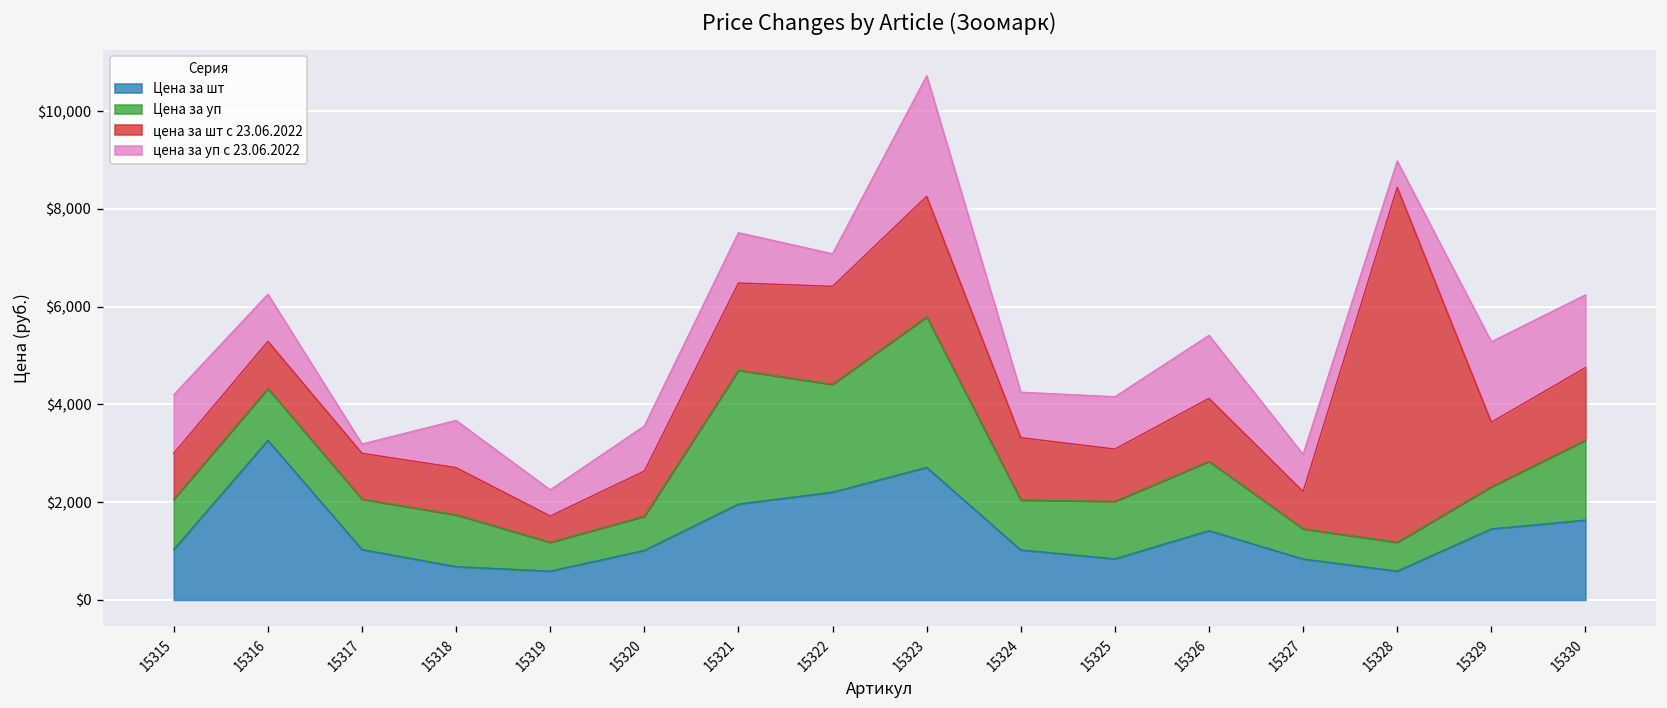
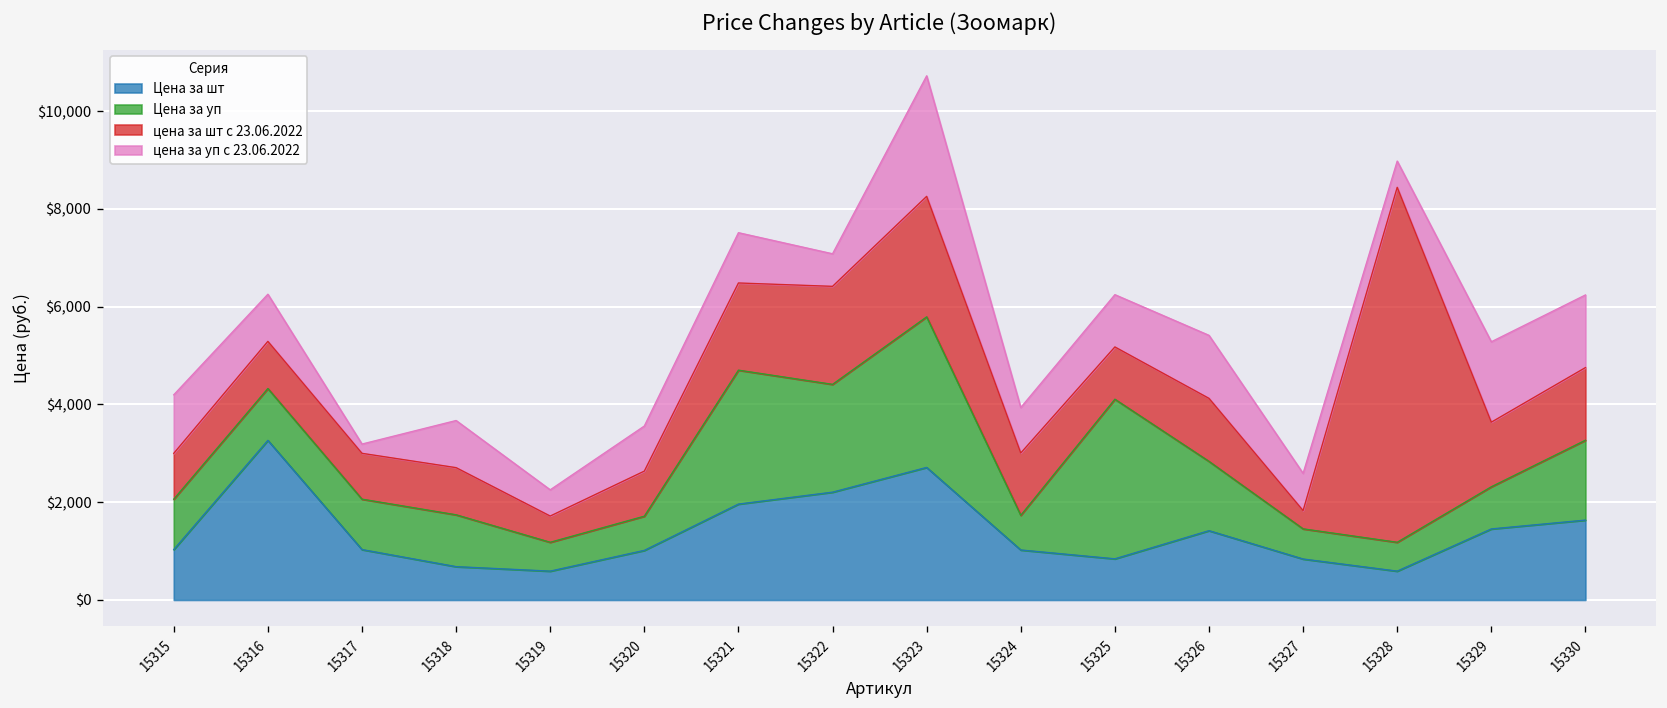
  {
    "Цена за шт": {
      "15315": "$1,000",
      "15316": "$3,300",
      "15317": "$1,000",
      "15318": "$700",
      "15319": "$600",
      "15320": "$1,000",
      "15321": "$2,000",
      "15322": "$2,200",
      "15323": "$2,700",
      "15324": "$1,000",
      "15325": "$800",
      "15326": "$1,400",
      "15327": "$800",
      "15328": "$600",
      "15329": "$1,500",
      "15330": "$1,600"
    },
    "Цена за уп": {
      "15315": "$1,000",
      "15316": "$1,100",
      "15317": "$1,000",
      "15318": "$1,100",
      "15319": "$600",
      "15320": "$700",
      "15321": "$2,700",
      "15322": "$2,200",
      "15323": "$3,100",
-     "15324": "$1,000",
-     "15325": "$1,200",
+     "15324": "$700",
+     "15325": "$3,300",
      "15326": "$1,400",
      "15327": "$600",
      "15328": "$600",
      "15329": "$900",
      "15330": "$1,600"
    },
    "цена за шт с 23.06.2022": {
      "15315": "$900",
      "15316": "$1,000",
      "15317": "$900",
      "15318": "$1,000",
      "15319": "$500",
      "15320": "$900",
      "15321": "$1,800",
      "15322": "$2,000",
      "15323": "$2,500",
      "15324": "$1,300",
      "15325": "$1,100",
      "15326": "$1,300",
-     "15327": "$800",
+     "15327": "$400",
      "15328": "$7,300",
      "15329": "$1,300",
      "15330": "$1,500"
    },
    "цена за уп с 23.06.2022": {
      "15315": "$1,200",
      "15316": "$1,000",
      "15317": "$200",
      "15318": "$1,000",
      "15319": "$500",
      "15320": "$900",
      "15321": "$1,000",
      "15322": "$700",
      "15323": "$2,500",
      "15324": "$900",
      "15325": "$1,100",
      "15326": "$1,300",
      "15327": "$800",
      "15328": "$500",
      "15329": "$1,600",
      "15330": "$1,500"
    }
  }
